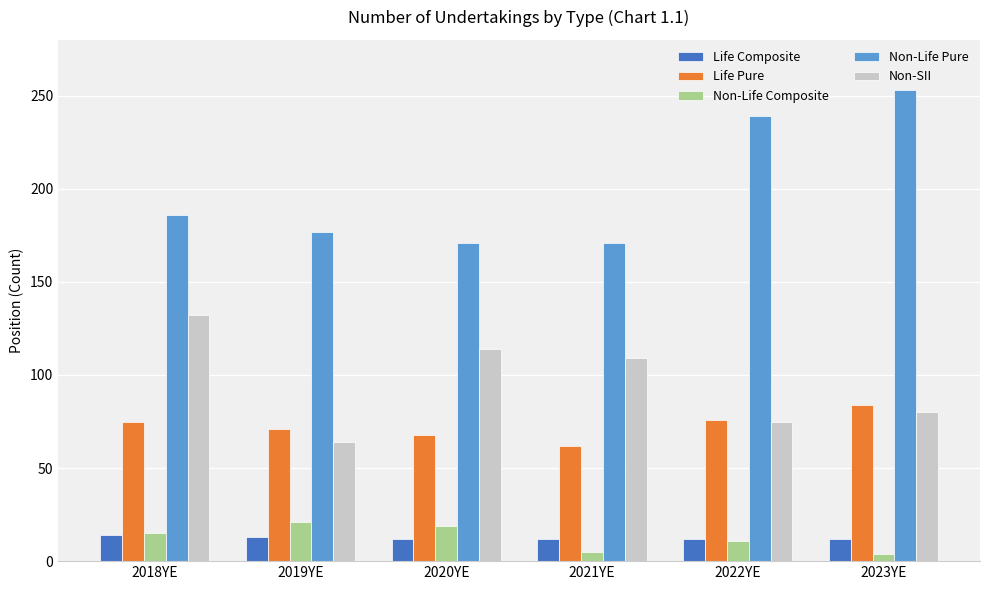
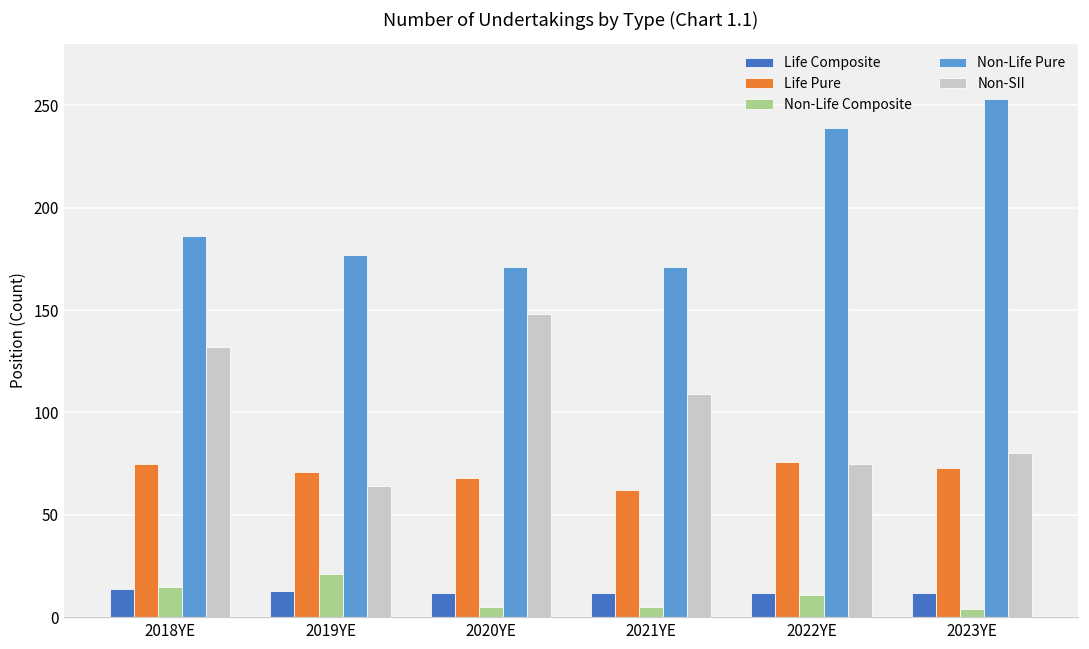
  {
    "Life Pure": {
      "2018YE": 75,
      "2019YE": 71,
      "2020YE": 68,
      "2021YE": 62,
      "2022YE": 76,
-     "2023YE": 84
+     "2023YE": 73
    },
    "Non-Life Composite": {
      "2018YE": 15,
      "2019YE": 21,
-     "2020YE": 19,
+     "2020YE": 5,
      "2021YE": 5,
      "2022YE": 11,
      "2023YE": 4
    },
    "Non-SII": {
      "2018YE": 132,
      "2019YE": 64,
-     "2020YE": 114,
+     "2020YE": 148,
      "2021YE": 109,
      "2022YE": 75,
      "2023YE": 80
    }
  }
